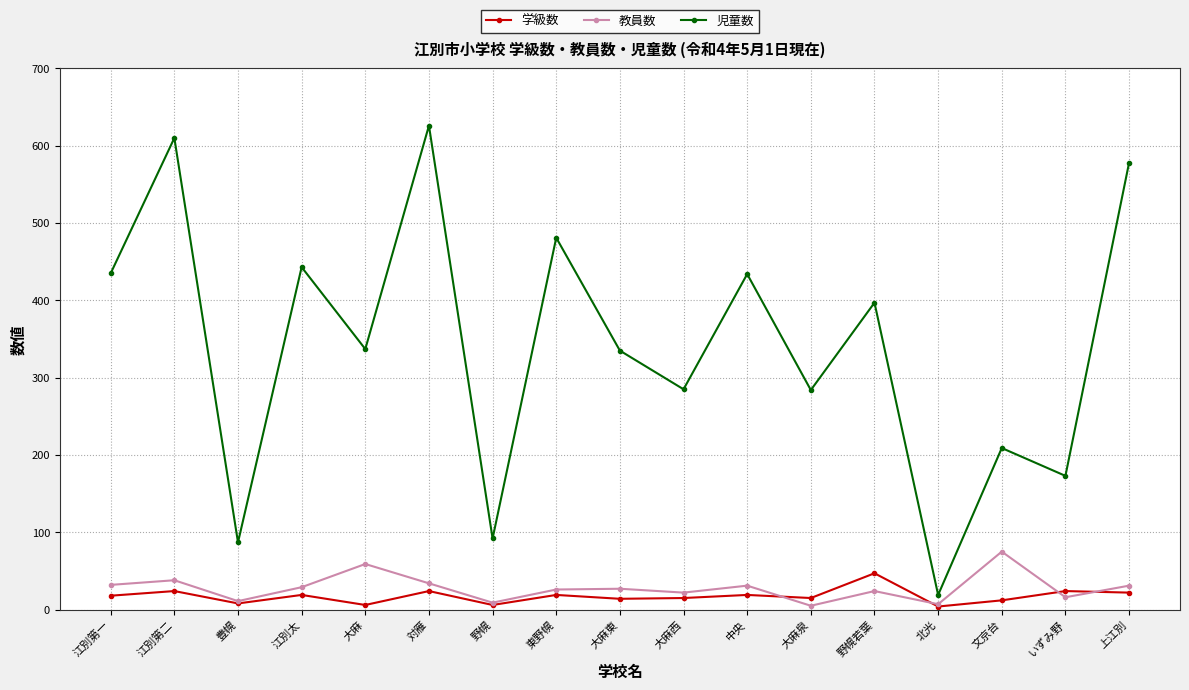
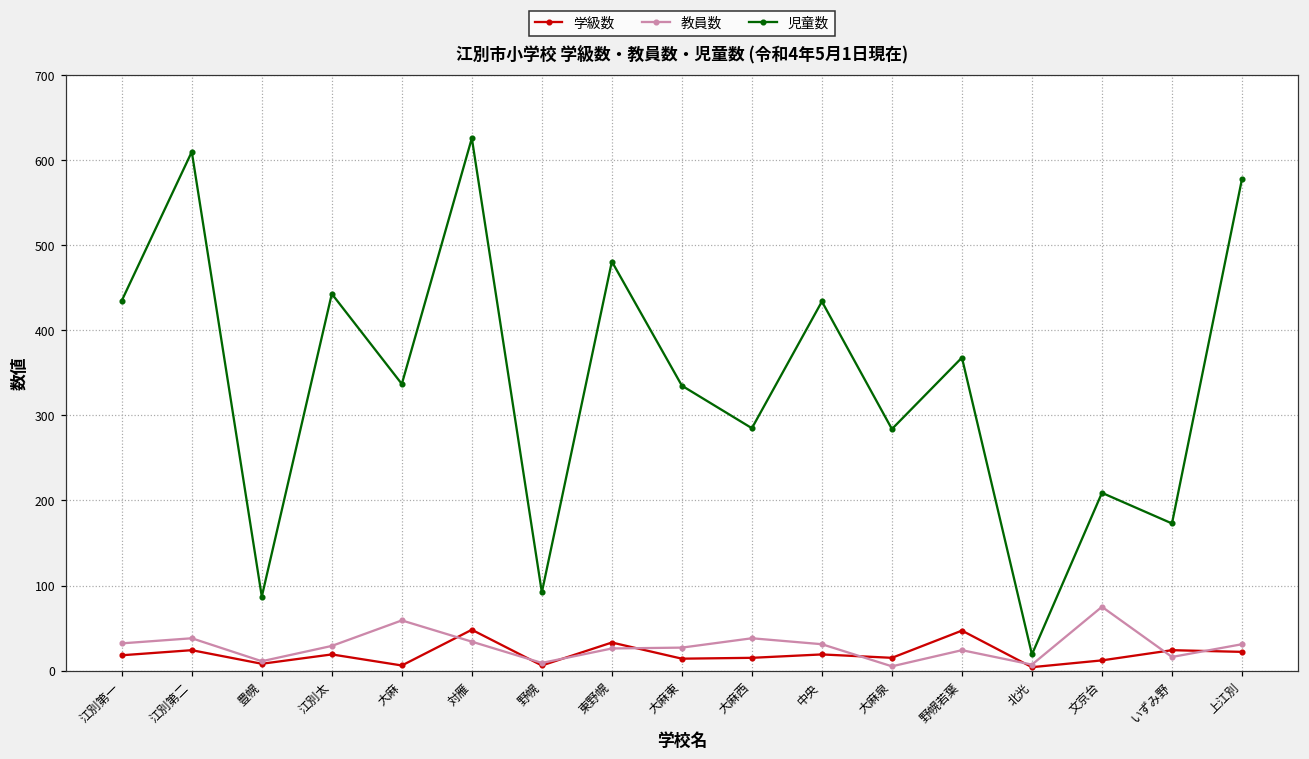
  {
    "学級数": {
      "江別第一": 20,
      "江別第二": 20,
      "江別太": 20,
      "大麻": 10,
-     "対雁": 20,
-     "東野幌": 20,
+     "対雁": 50,
+     "東野幌": 30,
      "大麻東": 10,
      "大麻西": 20,
      "中央": 20,
      "大麻泉": 20,
      "野幌若葉": 50,
      "文京台": 10,
      "いずみ野": 20,
      "上江別": 20
    },
    "教員数": {
      "江別第一": 30,
      "江別第二": 40,
      "江別太": 30,
      "大麻": 60,
      "対雁": 30,
      "東野幌": 30,
      "大麻東": 30,
-     "大麻西": 20,
+     "大麻西": 40,
      "中央": 30,
      "大麻泉": 10,
      "野幌若葉": 20,
      "文京台": 80,
      "いずみ野": 20,
      "上江別": 30
    },
    "児童数": {
      "江別第一": 440,
      "江別第二": 610,
      "豊幌": 90,
      "江別太": 440,
      "大麻": 340,
      "対雁": 630,
      "野幌": 90,
      "東野幌": 480,
      "大麻東": 340,
      "大麻西": 290,
      "中央": 430,
      "大麻泉": 280,
-     "野幌若葉": 400,
+     "野幌若葉": 370,
      "北光": 20,
      "文京台": 210,
      "いずみ野": 170,
      "上江別": 580
    }
  }
